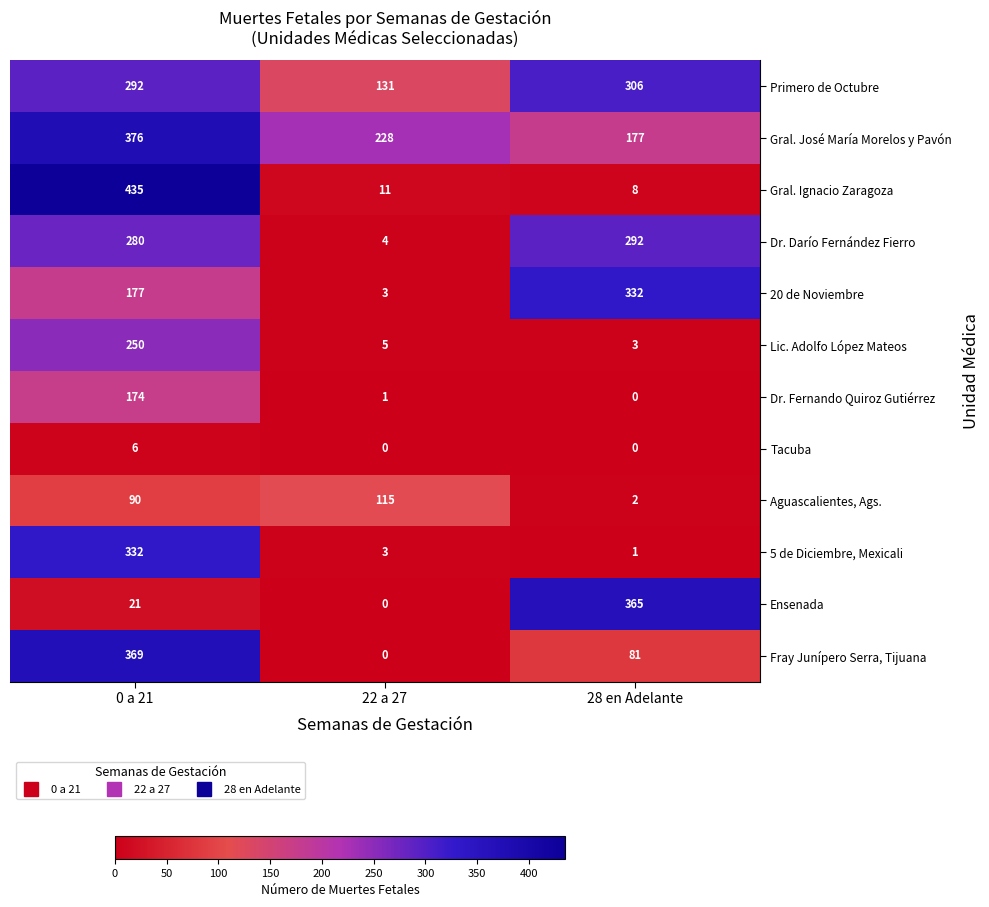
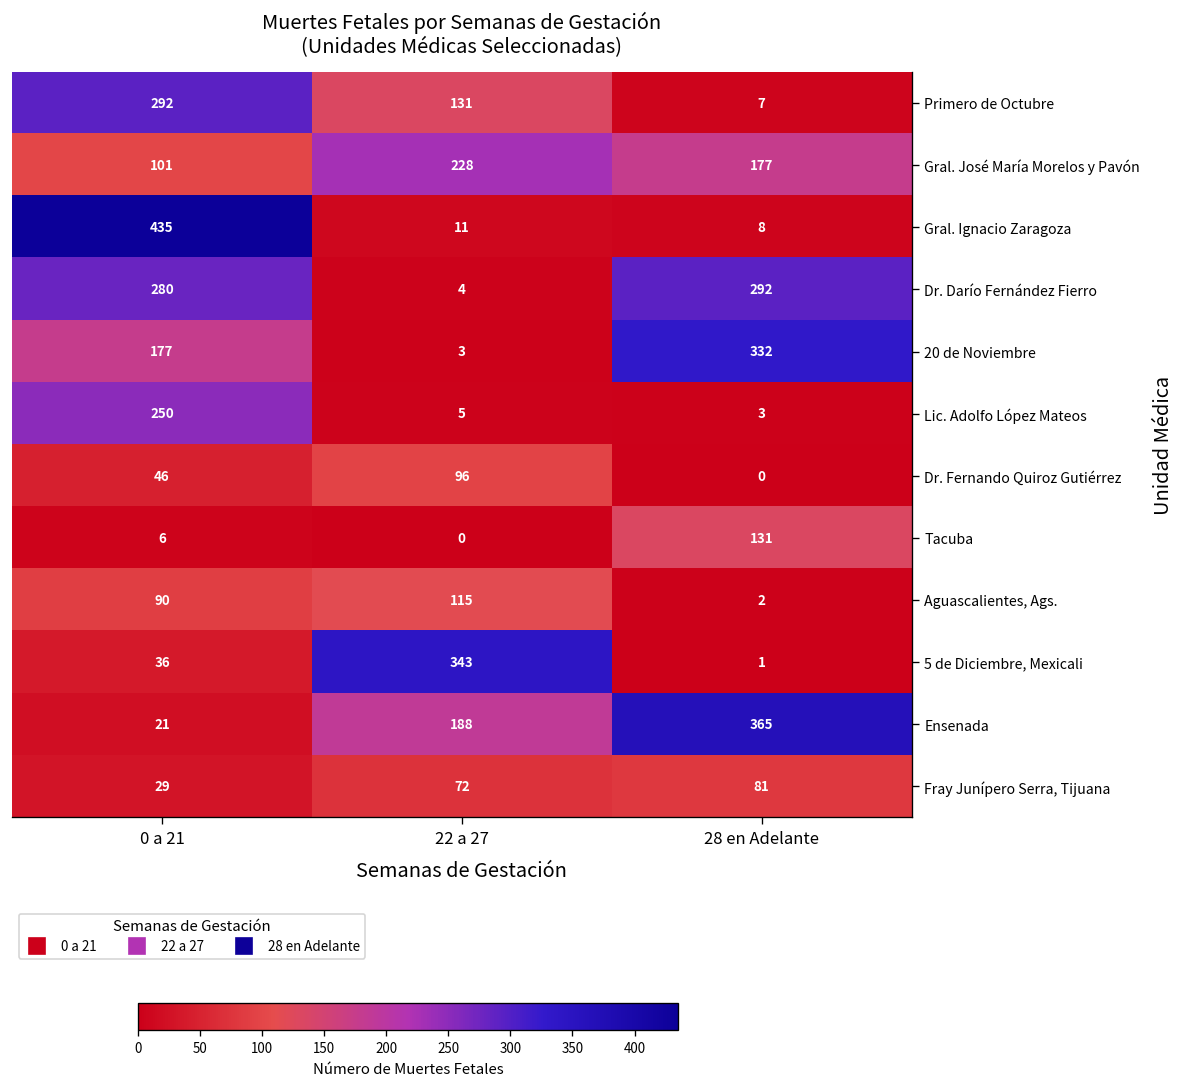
  {
    "Primero de Octubre": {
      "0 a 21": 292,
      "22 a 27": 131,
-     "28 en Adelante": 306
+     "28 en Adelante": 7
    },
    "Gral. José María Morelos y Pavón": {
-     "0 a 21": 376,
+     "0 a 21": 101,
      "22 a 27": 228,
      "28 en Adelante": 177
    },
    "Gral. Ignacio Zaragoza": {
      "0 a 21": 435,
      "22 a 27": 11,
      "28 en Adelante": 8
    },
    "Dr. Darío Fernández Fierro": {
      "0 a 21": 280,
      "22 a 27": 4,
      "28 en Adelante": 292
    },
    "20 de Noviembre": {
      "0 a 21": 177,
      "22 a 27": 3,
      "28 en Adelante": 332
    },
    "Lic. Adolfo López Mateos": {
      "0 a 21": 250,
      "22 a 27": 5,
      "28 en Adelante": 3
    },
    "Dr. Fernando Quiroz Gutiérrez": {
-     "0 a 21": 174,
-     "22 a 27": 1,
+     "0 a 21": 46,
+     "22 a 27": 96,
      "28 en Adelante": 0
    },
    "Tacuba": {
      "0 a 21": 6,
      "22 a 27": 0,
-     "28 en Adelante": 0
+     "28 en Adelante": 131
    },
    "Aguascalientes, Ags.": {
      "0 a 21": 90,
      "22 a 27": 115,
      "28 en Adelante": 2
    },
    "5 de Diciembre, Mexicali": {
-     "0 a 21": 332,
-     "22 a 27": 3,
+     "0 a 21": 36,
+     "22 a 27": 343,
      "28 en Adelante": 1
    },
    "Ensenada": {
      "0 a 21": 21,
-     "22 a 27": 0,
+     "22 a 27": 188,
      "28 en Adelante": 365
    },
    "Fray Junípero Serra, Tijuana": {
-     "0 a 21": 369,
-     "22 a 27": 0,
+     "0 a 21": 29,
+     "22 a 27": 72,
      "28 en Adelante": 81
    }
  }
